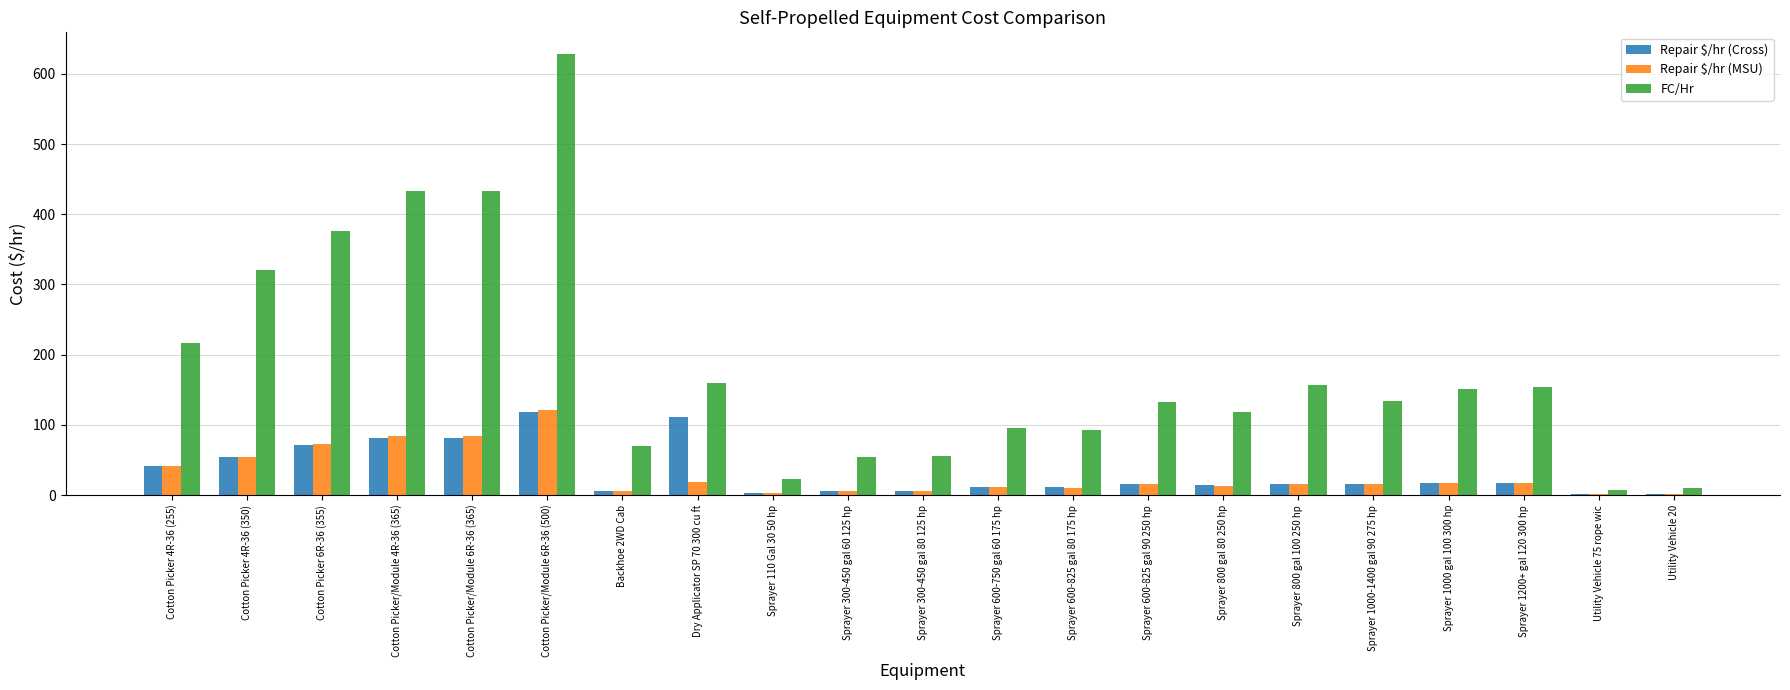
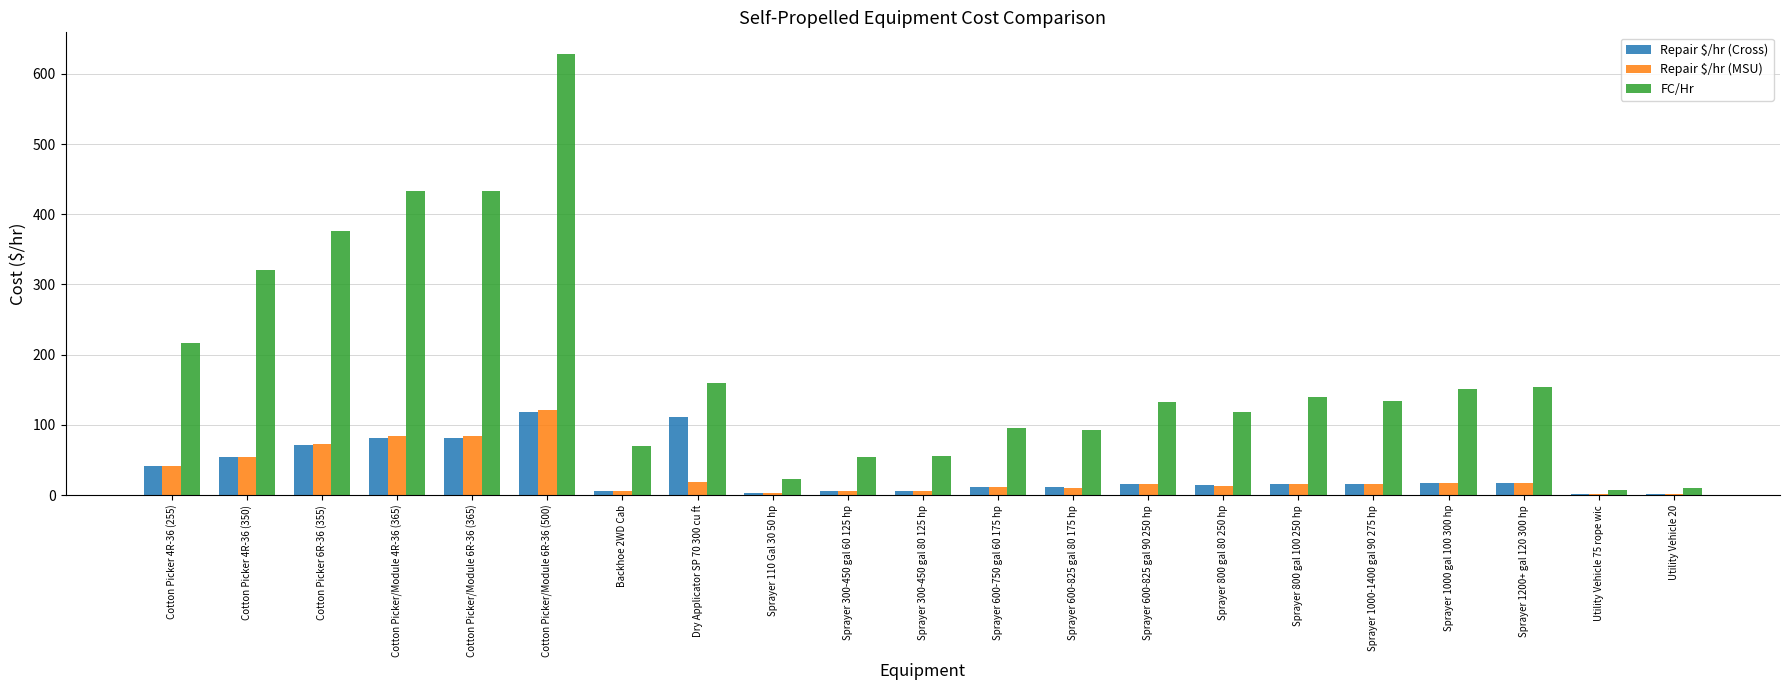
  {
    "Repair $/hr (Cross)": {
      "Cotton Picker 4R-36 (255)": 40,
      "Cotton Picker 4R-36 (350)": 50,
      "Cotton Picker 6R-36 (355)": 70,
      "Cotton Picker/Module 4R-36 (365)": 80,
      "Cotton Picker/Module 6R-36 (365)": 80,
      "Cotton Picker/Module 6R-36 (500)": 120,
      "Backhoe 2WD Cab": 10,
      "Dry Applicator SP 70 300 cu ft": 110,
      "Sprayer 300-450 gal 60 125 hp": 10,
      "Sprayer 300-450 gal 80 125 hp": 10,
      "Sprayer 600-750 gal 60 175 hp": 10,
      "Sprayer 600-825 gal 80 175 hp": 10,
      "Sprayer 600-825 gal 90 250 hp": 20,
      "Sprayer 800 gal 80 250 hp": 10,
      "Sprayer 800 gal 100 250 hp": 20,
      "Sprayer 1000-1400 gal 90 275 hp": 20,
      "Sprayer 1000 gal 100 300 hp": 20,
      "Sprayer 1200+ gal 120 300 hp": 20
    },
    "Repair $/hr (MSU)": {
      "Cotton Picker 4R-36 (255)": 40,
      "Cotton Picker 4R-36 (350)": 50,
      "Cotton Picker 6R-36 (355)": 70,
      "Cotton Picker/Module 4R-36 (365)": 80,
      "Cotton Picker/Module 6R-36 (365)": 80,
      "Cotton Picker/Module 6R-36 (500)": 120,
      "Backhoe 2WD Cab": 10,
      "Dry Applicator SP 70 300 cu ft": 20,
      "Sprayer 300-450 gal 60 125 hp": 10,
      "Sprayer 300-450 gal 80 125 hp": 10,
      "Sprayer 600-750 gal 60 175 hp": 10,
      "Sprayer 600-825 gal 80 175 hp": 10,
      "Sprayer 600-825 gal 90 250 hp": 20,
      "Sprayer 800 gal 80 250 hp": 10,
      "Sprayer 800 gal 100 250 hp": 20,
      "Sprayer 1000-1400 gal 90 275 hp": 20,
      "Sprayer 1000 gal 100 300 hp": 20,
      "Sprayer 1200+ gal 120 300 hp": 20
    },
    "FC/Hr": {
      "Cotton Picker 4R-36 (255)": 220,
      "Cotton Picker 4R-36 (350)": 320,
      "Cotton Picker 6R-36 (355)": 380,
      "Cotton Picker/Module 4R-36 (365)": 430,
      "Cotton Picker/Module 6R-36 (365)": 430,
      "Cotton Picker/Module 6R-36 (500)": 630,
      "Backhoe 2WD Cab": 70,
      "Dry Applicator SP 70 300 cu ft": 160,
      "Sprayer 110 Gal 30 50 hp": 20,
      "Sprayer 300-450 gal 60 125 hp": 50,
      "Sprayer 300-450 gal 80 125 hp": 60,
      "Sprayer 600-750 gal 60 175 hp": 100,
      "Sprayer 600-825 gal 80 175 hp": 90,
      "Sprayer 600-825 gal 90 250 hp": 130,
      "Sprayer 800 gal 80 250 hp": 120,
-     "Sprayer 800 gal 100 250 hp": 160,
+     "Sprayer 800 gal 100 250 hp": 140,
      "Sprayer 1000-1400 gal 90 275 hp": 130,
      "Sprayer 1000 gal 100 300 hp": 150,
      "Sprayer 1200+ gal 120 300 hp": 150,
      "Utility Vehicle 75 rope wic": 10,
      "Utility Vehicle 20": 10
    }
  }
